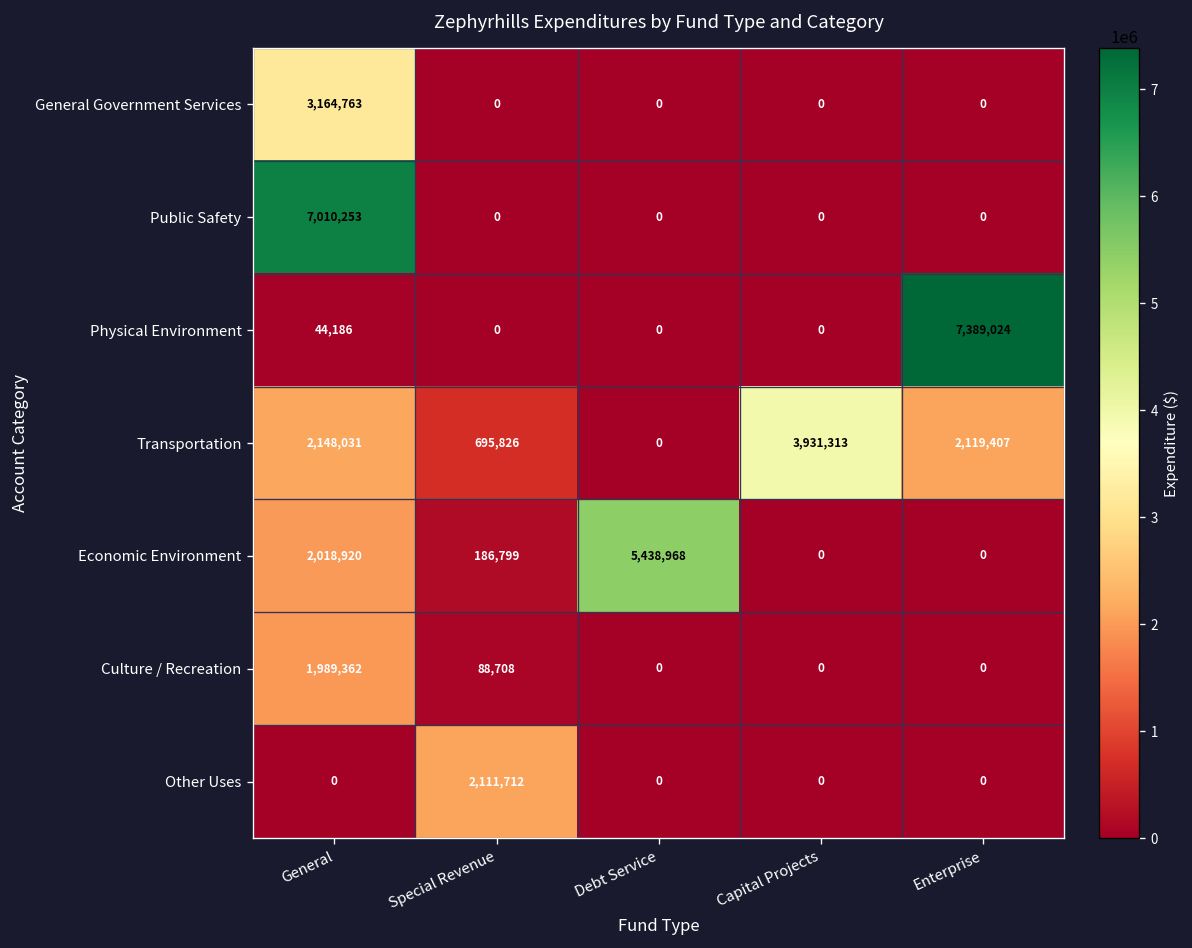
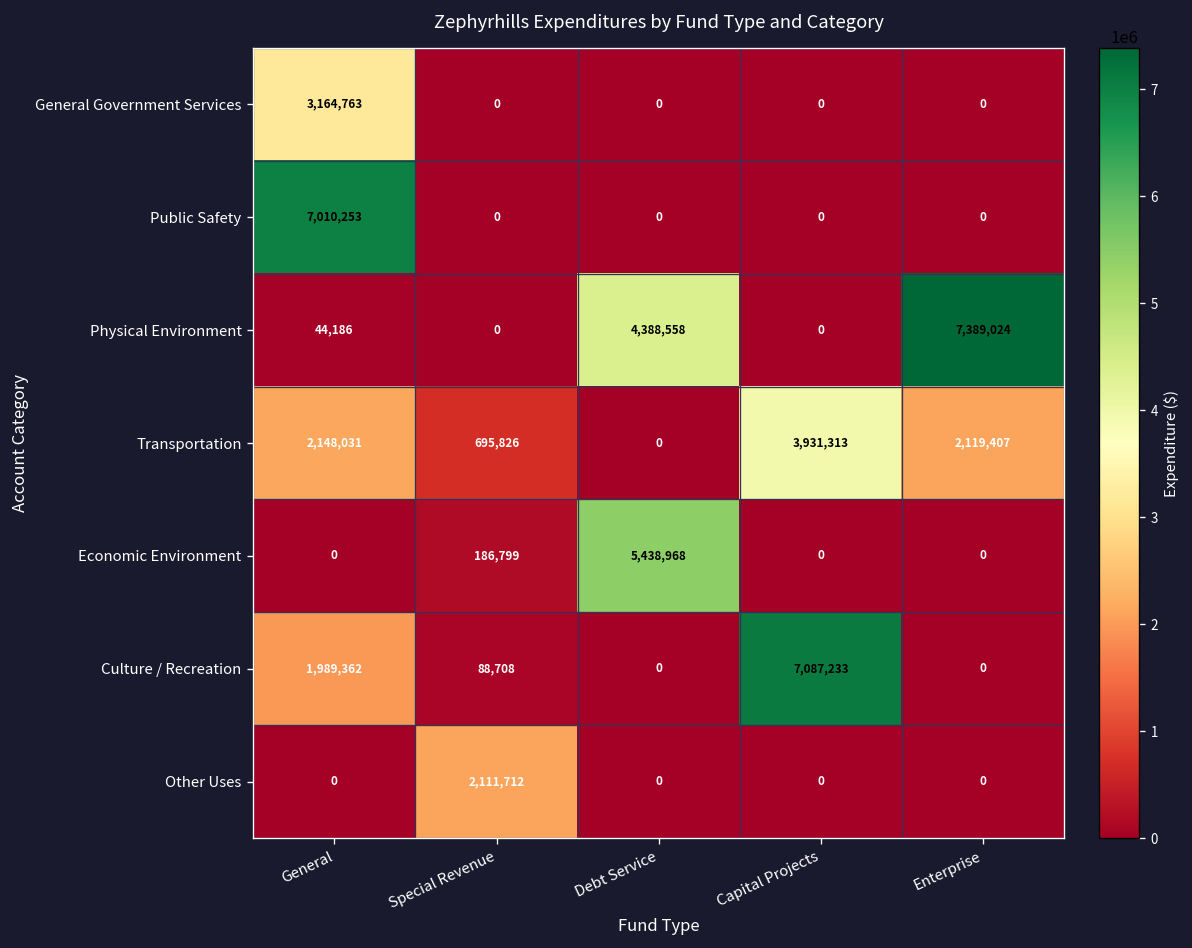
  {
    "General Government Services": {
      "General": "3,164,763",
      "Special Revenue": "0",
      "Debt Service": "0",
      "Capital Projects": "0",
      "Enterprise": "0"
    },
    "Public Safety": {
      "General": "7,010,253",
      "Special Revenue": "0",
      "Debt Service": "0",
      "Capital Projects": "0",
      "Enterprise": "0"
    },
    "Physical Environment": {
      "General": "44,186",
      "Special Revenue": "0",
-     "Debt Service": "0",
+     "Debt Service": "4,388,558",
      "Capital Projects": "0",
      "Enterprise": "7,389,024"
    },
    "Transportation": {
      "General": "2,148,031",
      "Special Revenue": "695,826",
      "Debt Service": "0",
      "Capital Projects": "3,931,313",
      "Enterprise": "2,119,407"
    },
    "Economic Environment": {
-     "General": "2,018,920",
+     "General": "0",
      "Special Revenue": "186,799",
      "Debt Service": "5,438,968",
      "Capital Projects": "0",
      "Enterprise": "0"
    },
    "Culture / Recreation": {
      "General": "1,989,362",
      "Special Revenue": "88,708",
      "Debt Service": "0",
-     "Capital Projects": "0",
+     "Capital Projects": "7,087,233",
      "Enterprise": "0"
    },
    "Other Uses": {
      "General": "0",
      "Special Revenue": "2,111,712",
      "Debt Service": "0",
      "Capital Projects": "0",
      "Enterprise": "0"
    }
  }
